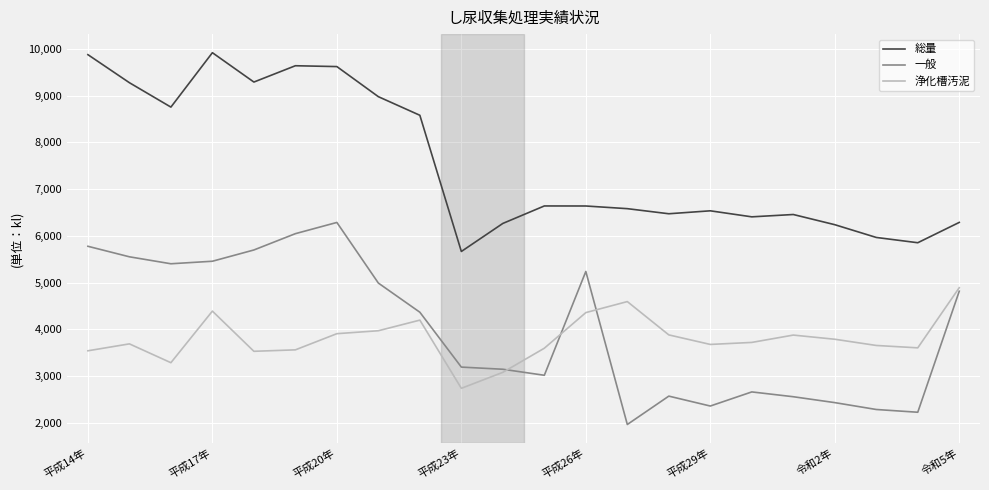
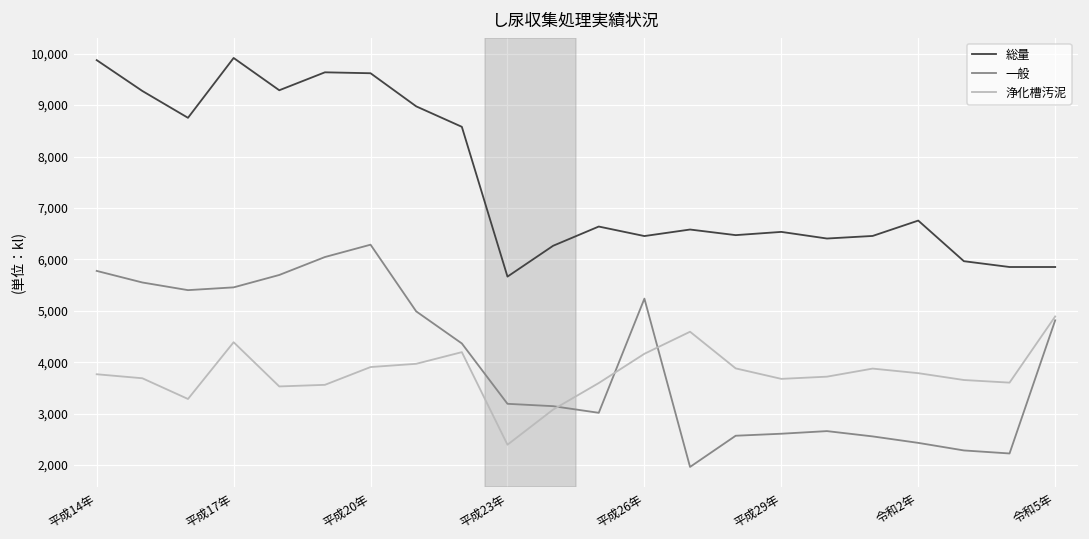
  {
    "総量": {
      "平成14年": "9,900",
      "平成17年": "9,900",
      "平成20年": "9,600",
      "平成23年": "5,700",
-     "平成26年": "6,600",
+     "平成26年": "6,500",
      "平成29年": "6,500",
-     "令和2年": "6,200",
-     "令和5年": "6,300"
+     "令和2年": "6,800",
+     "令和5年": "5,900"
    },
    "一般": {
      "平成14年": "5,800",
      "平成17年": "5,500",
      "平成20年": "6,300",
      "平成23年": "3,200",
      "平成26年": "5,200",
-     "平成29年": "2,400",
+     "平成29年": "2,600",
      "令和2年": "2,400",
      "令和5年": "4,800"
    },
    "浄化槽汚泥": {
-     "平成14年": "3,500",
+     "平成14年": "3,800",
      "平成17年": "4,400",
      "平成20年": "3,900",
-     "平成23年": "2,700",
-     "平成26年": "4,400",
+     "平成23年": "2,400",
+     "平成26年": "4,200",
      "平成29年": "3,700",
      "令和2年": "3,800",
      "令和5年": "4,900"
    }
  }
